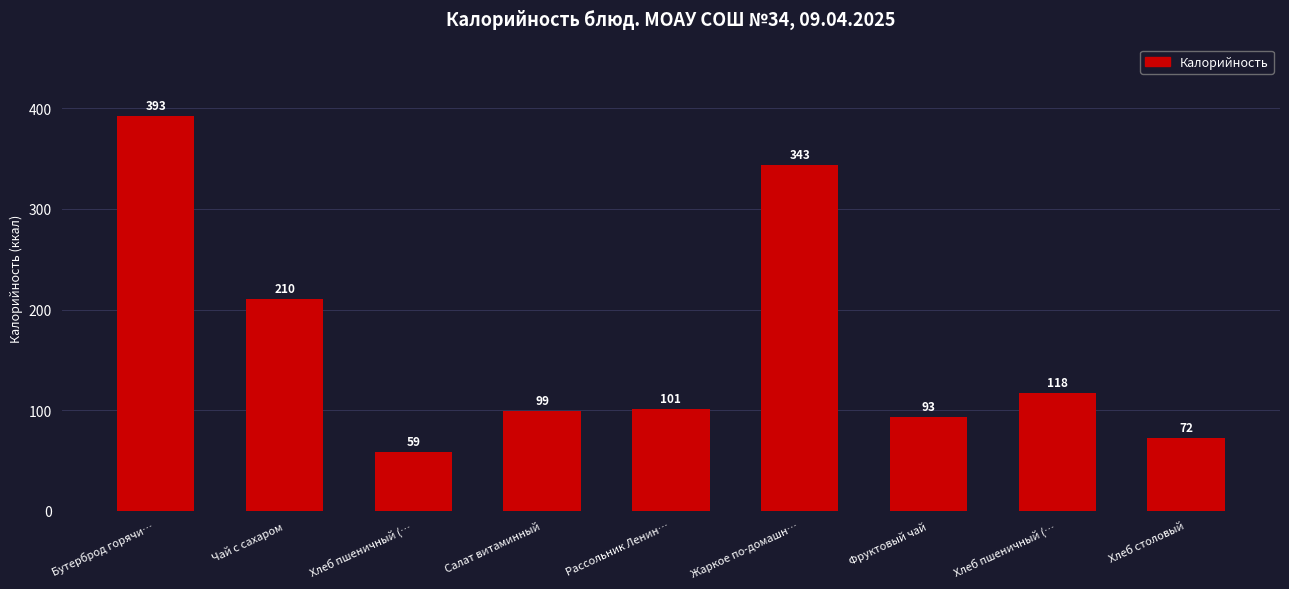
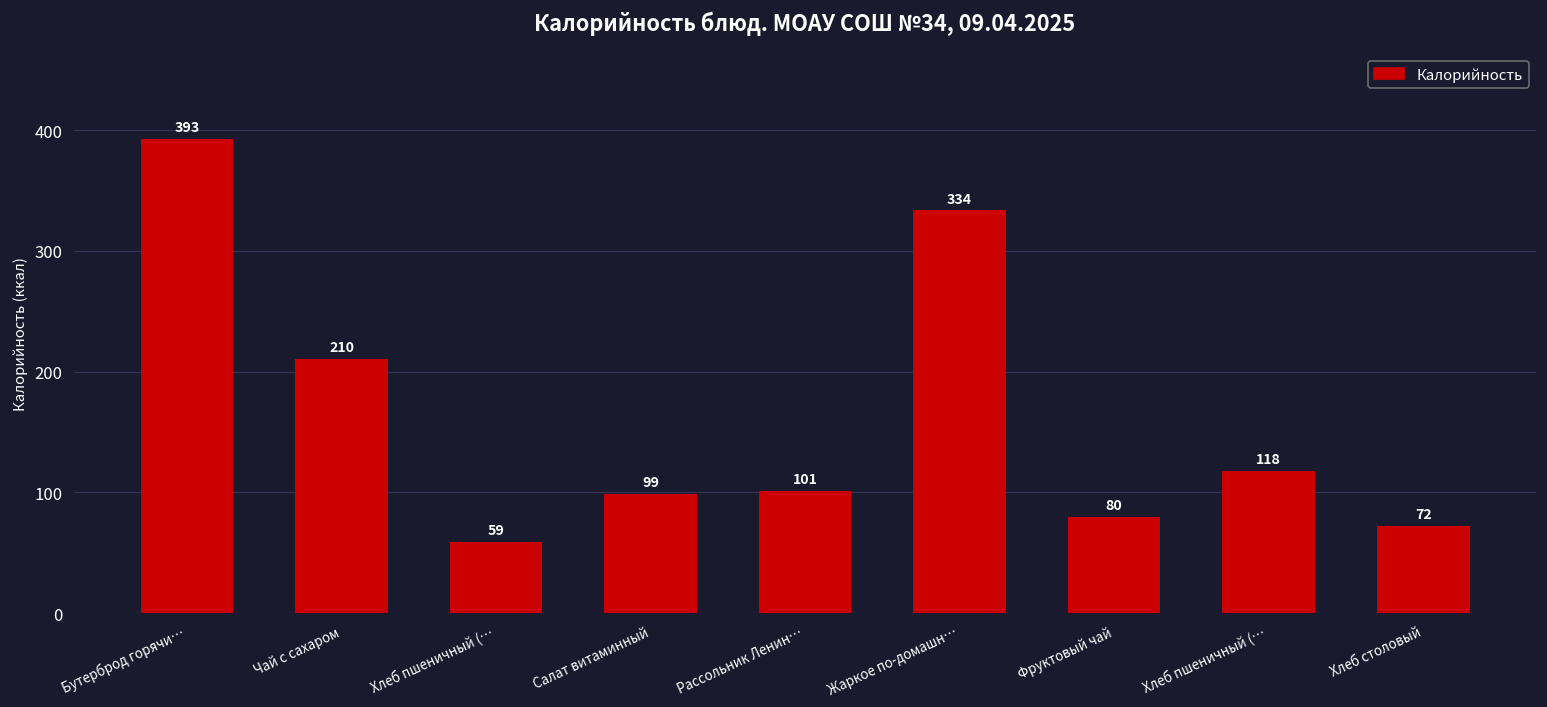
  {
    "Бутерброд горячи…": 393,
    "Чай с сахаром": 210,
    "Салат витаминный": 99,
    "Рассольник Ленин…": 101,
-   "Жаркое по-домашн…": 343,
-   "Фруктовый чай": 93,
+   "Жаркое по-домашн…": 334,
+   "Фруктовый чай": 80,
    "Хлеб столовый": 72
  }
